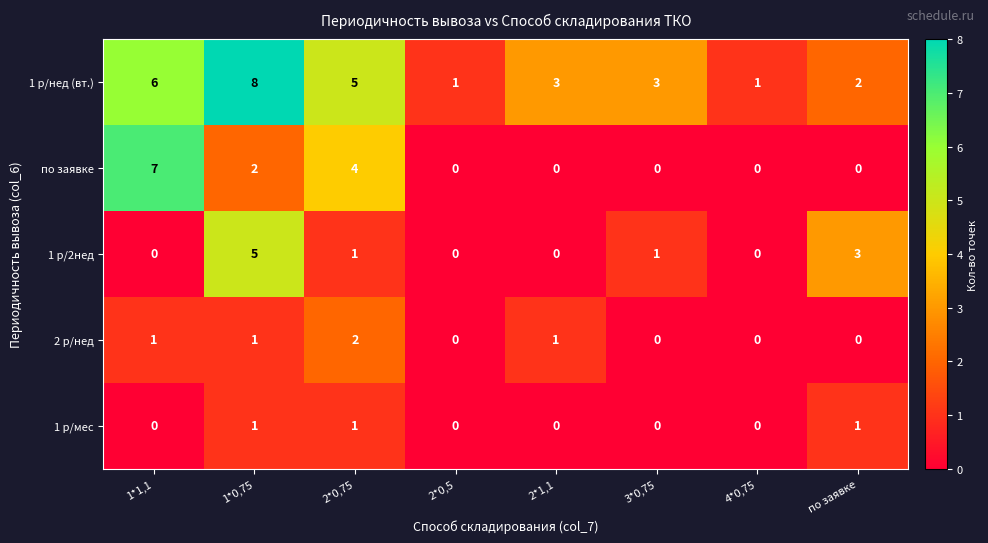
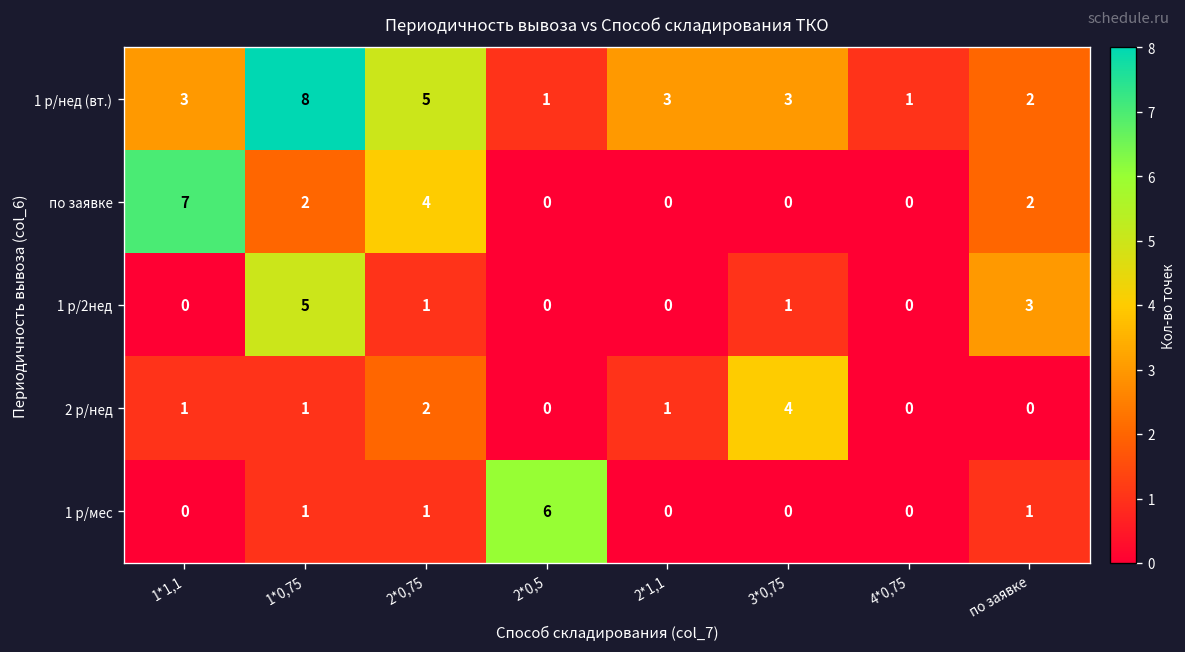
  {
    "1 р/нед (вт.)": {
-     "1*1,1": 6,
+     "1*1,1": 3,
      "1*0,75": 8,
      "2*0,75": 5,
      "2*0,5": 1,
      "2*1,1": 3,
      "3*0,75": 3,
      "4*0,75": 1,
      "по заявке": 2
    },
    "по заявке": {
      "1*1,1": 7,
      "1*0,75": 2,
      "2*0,75": 4,
      "2*0,5": 0,
      "2*1,1": 0,
      "3*0,75": 0,
      "4*0,75": 0,
-     "по заявке": 0
+     "по заявке": 2
    },
    "1 р/2нед": {
      "1*1,1": 0,
      "1*0,75": 5,
      "2*0,75": 1,
      "2*0,5": 0,
      "2*1,1": 0,
      "3*0,75": 1,
      "4*0,75": 0,
      "по заявке": 3
    },
    "2 р/нед": {
      "1*1,1": 1,
      "1*0,75": 1,
      "2*0,75": 2,
      "2*0,5": 0,
      "2*1,1": 1,
-     "3*0,75": 0,
+     "3*0,75": 4,
      "4*0,75": 0,
      "по заявке": 0
    },
    "1 р/мес": {
      "1*1,1": 0,
      "1*0,75": 1,
      "2*0,75": 1,
-     "2*0,5": 0,
+     "2*0,5": 6,
      "2*1,1": 0,
      "3*0,75": 0,
      "4*0,75": 0,
      "по заявке": 1
    }
  }
